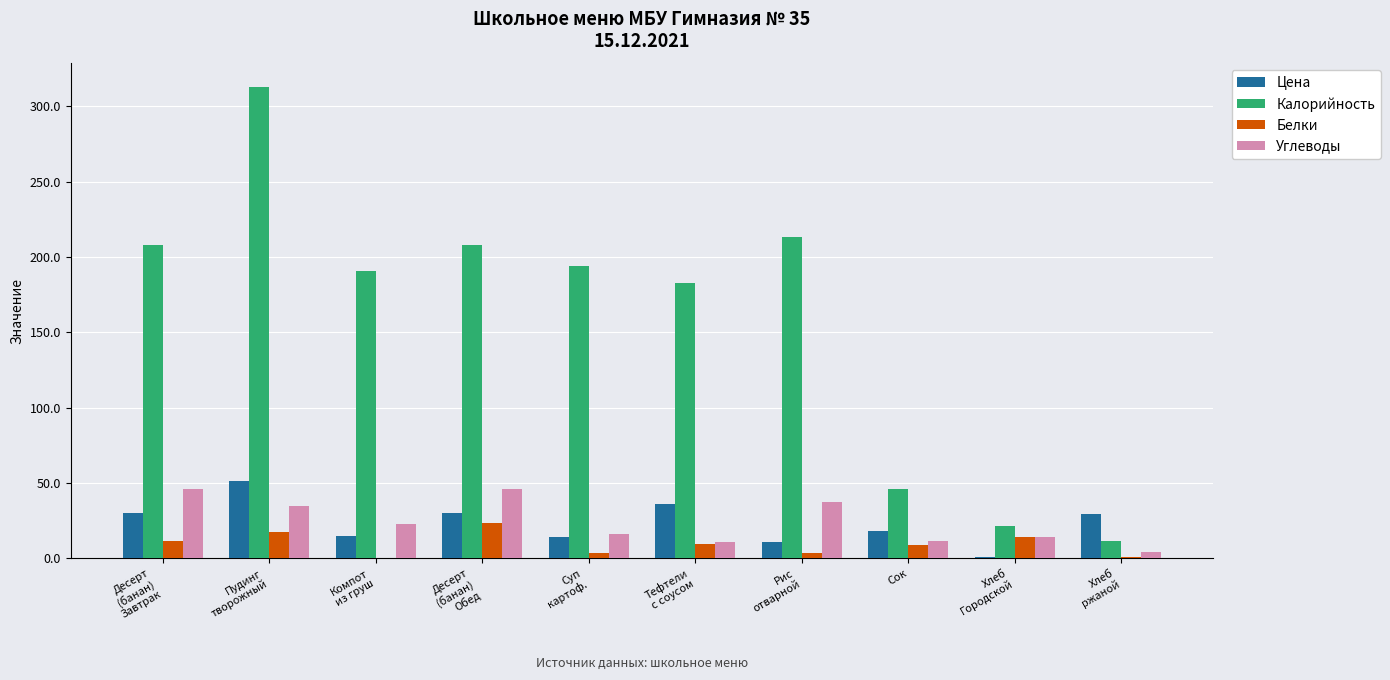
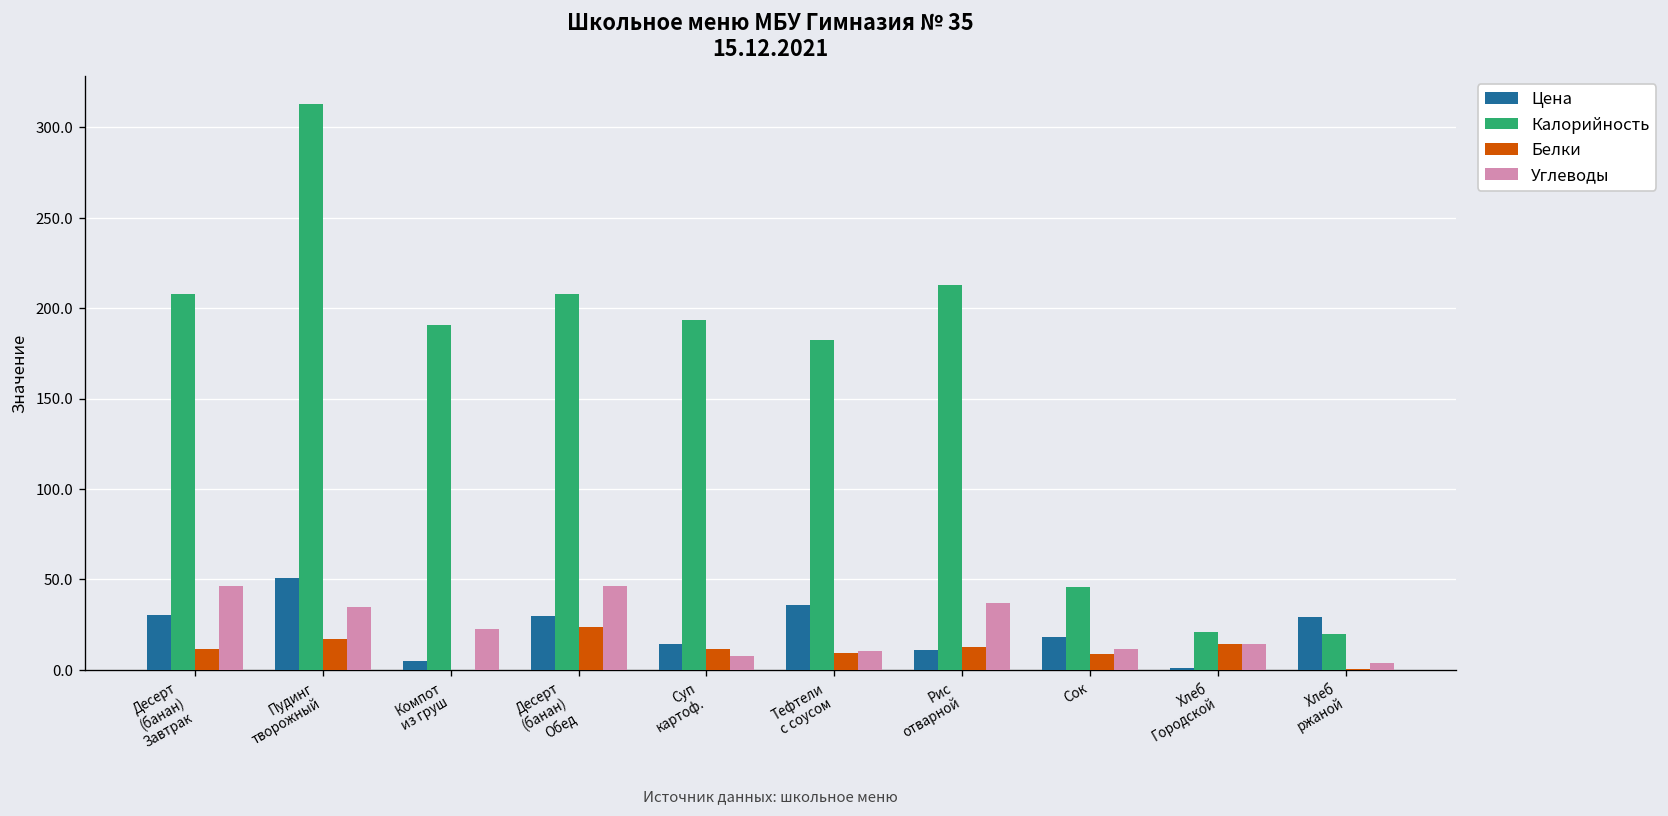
  {
    "Цена": {
      "Десерт (банан) Завтрак": 30,
      "Пудинг творожный": 51,
-     "Компот из груш": 15,
+     "Компот из груш": 5,
      "Десерт (банан) Обед": 30,
      "Суп картоф.": 14,
      "Тефтели с соусом": 36,
      "Рис отварной": 11,
      "Сок": 18,
      "Хлеб ржаной": 29
    },
    "Калорийность": {
      "Десерт (банан) Завтрак": 208,
      "Пудинг творожный": 313,
      "Компот из груш": 191,
      "Десерт (банан) Обед": 208,
      "Суп картоф.": 194,
      "Тефтели с соусом": 183,
      "Рис отварной": 213,
      "Сок": 46,
      "Хлеб Городской": 21,
-     "Хлеб ржаной": 11
+     "Хлеб ржаной": 20
    },
    "Белки": {
      "Десерт (банан) Завтрак": 12,
      "Пудинг творожный": 17,
      "Десерт (банан) Обед": 23,
-     "Суп картоф.": 3,
+     "Суп картоф.": 11,
      "Тефтели с соусом": 9,
-     "Рис отварной": 4,
+     "Рис отварной": 13,
      "Сок": 9,
      "Хлеб Городской": 14
    },
    "Углеводы": {
      "Десерт (банан) Завтрак": 46,
      "Пудинг творожный": 35,
      "Компот из груш": 23,
      "Десерт (банан) Обед": 46,
-     "Суп картоф.": 16,
+     "Суп картоф.": 7,
      "Тефтели с соусом": 11,
      "Рис отварной": 37,
      "Сок": 12,
      "Хлеб Городской": 14,
      "Хлеб ржаной": 4
    }
  }
